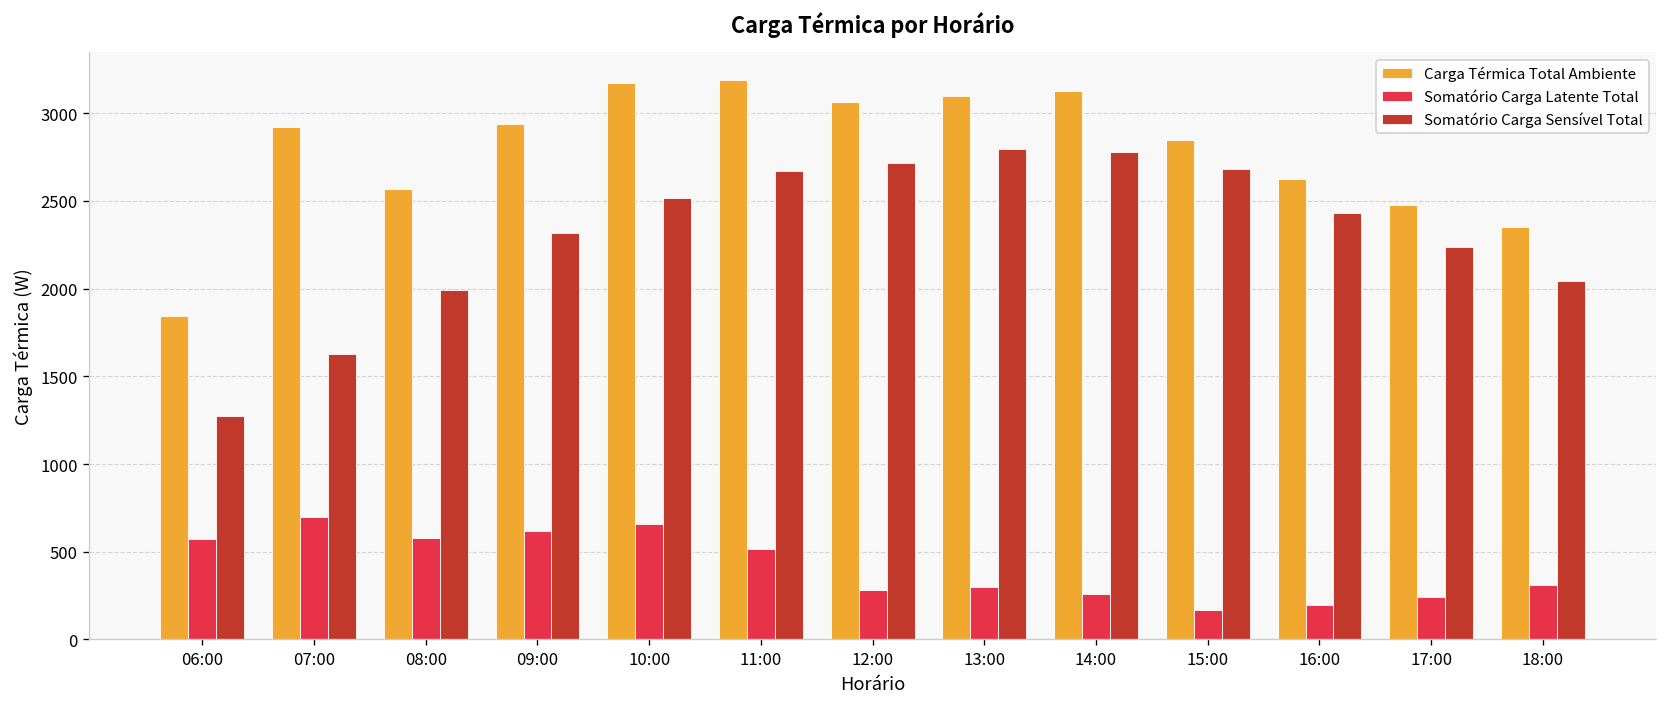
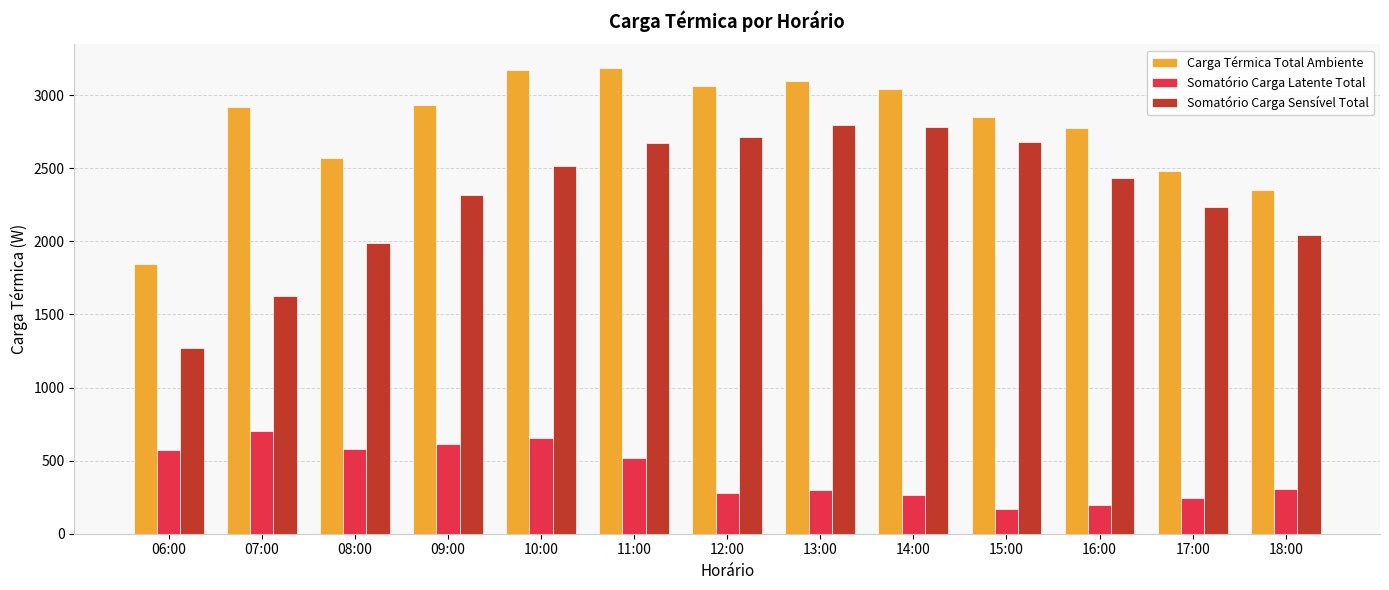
  {
    "Carga Térmica Total Ambiente": {
      "06:00": 1850,
      "07:00": 2920,
      "08:00": 2570,
      "09:00": 2940,
      "10:00": 3170,
      "11:00": 3190,
      "12:00": 3060,
      "13:00": 3100,
-     "14:00": 3130,
+     "14:00": 3040,
      "15:00": 2850,
-     "16:00": 2630,
+     "16:00": 2780,
      "17:00": 2480,
      "18:00": 2350
    }
  }
